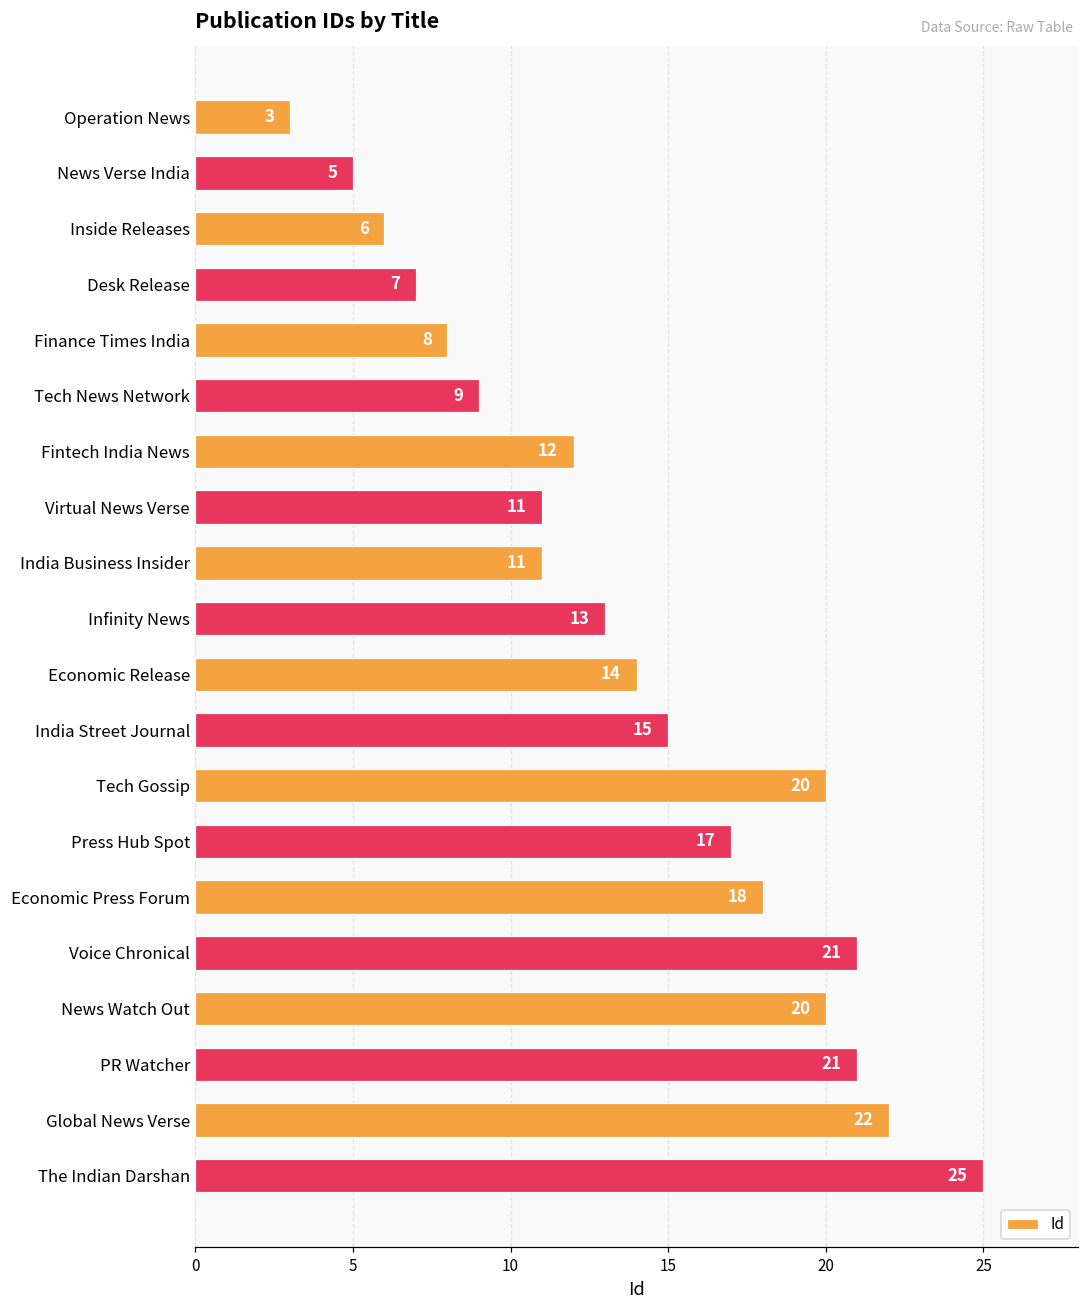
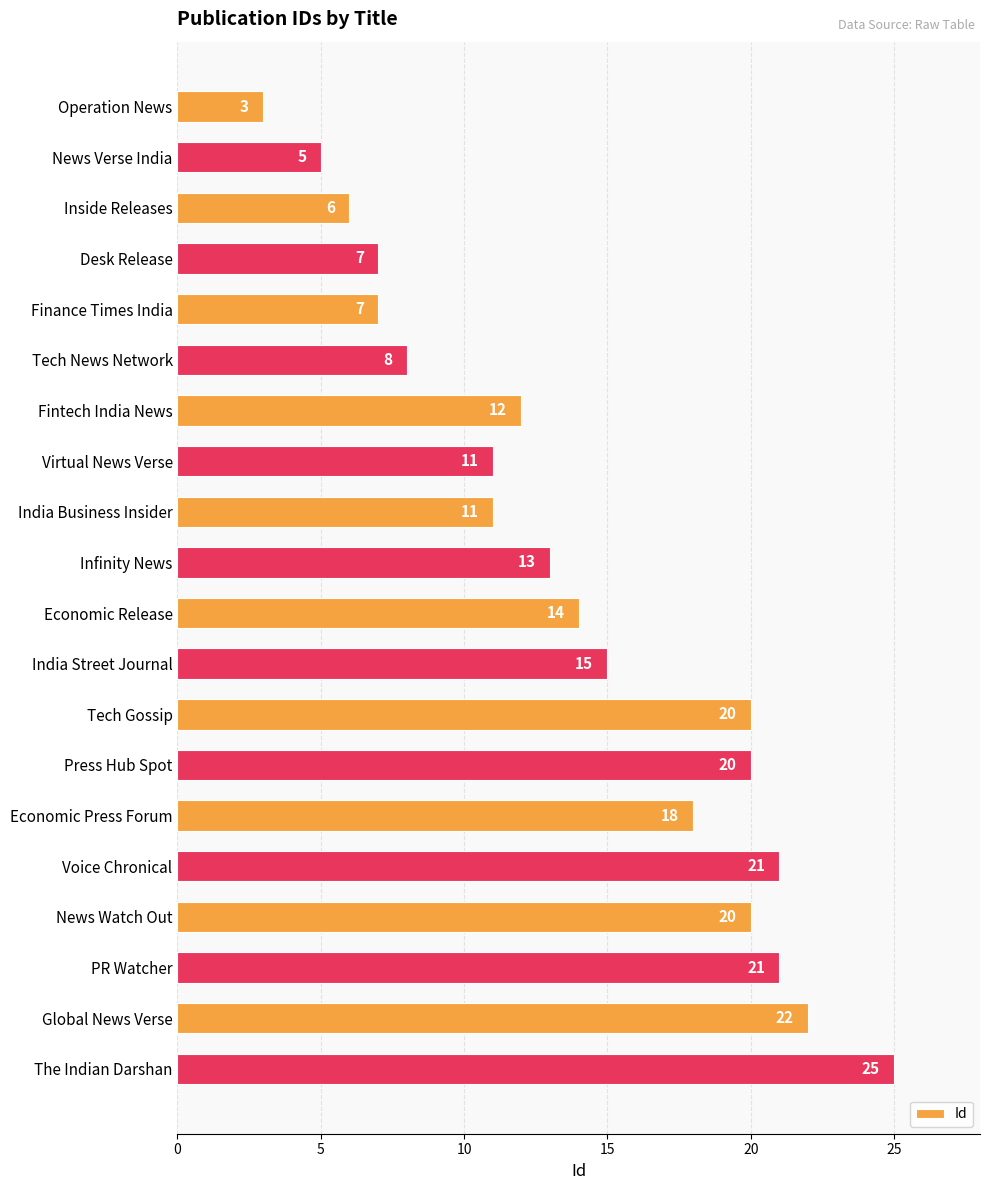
  {
    "Operation News": 3,
    "News Verse India": 5,
    "Inside Releases": 6,
    "Desk Release": 7,
-   "Finance Times India": 8,
-   "Tech News Network": 9,
+   "Finance Times India": 7,
+   "Tech News Network": 8,
    "Fintech India News": 12,
    "Virtual News Verse": 11,
    "India Business Insider": 11,
    "Infinity News": 13,
    "Economic Release": 14,
    "India Street Journal": 15,
    "Tech Gossip": 20,
-   "Press Hub Spot": 17,
+   "Press Hub Spot": 20,
    "Economic Press Forum": 18,
    "Voice Chronical": 21,
    "News Watch Out": 20,
    "PR Watcher": 21,
    "Global News Verse": 22,
    "The Indian Darshan": 25
  }
